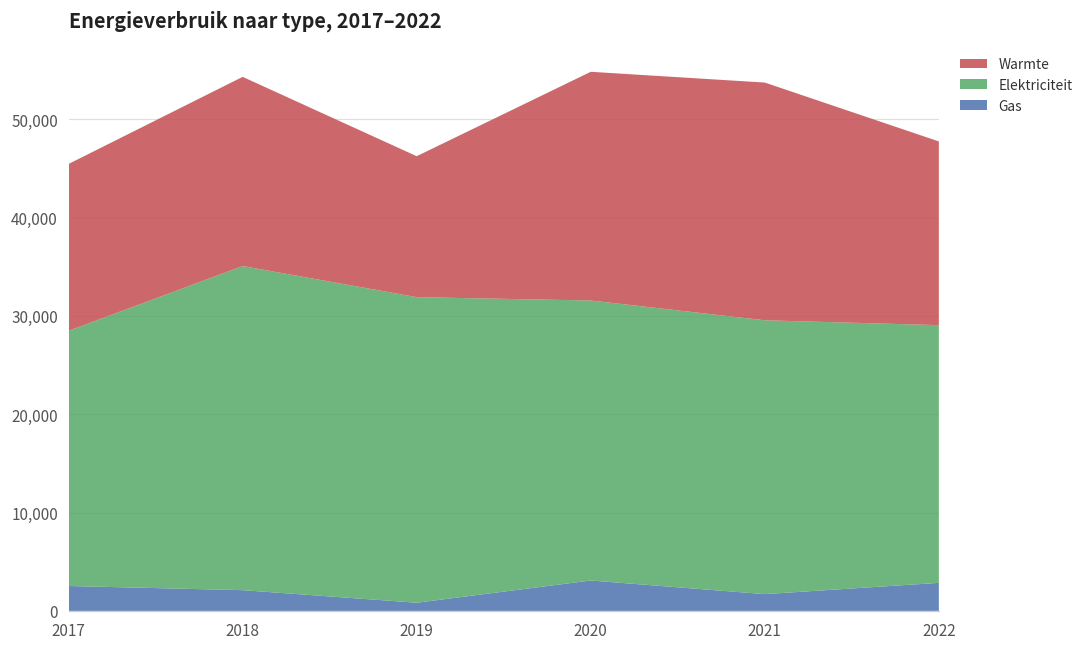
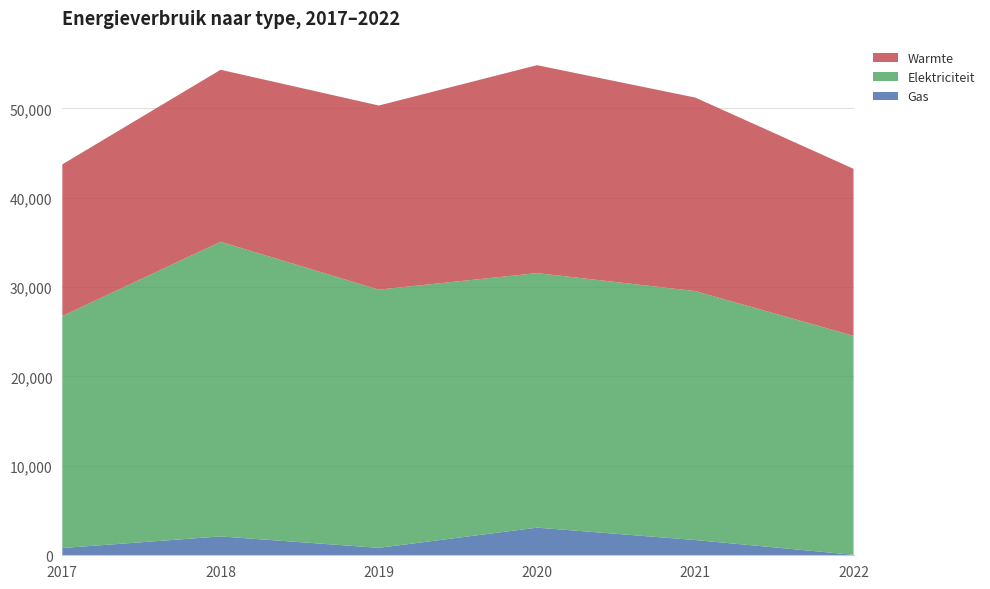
  {
    "Gas": {
-     "2017": "3,000",
+     "2017": "1,000",
      "2018": "2,000",
      "2019": "1,000",
      "2020": "3,000",
      "2021": "2,000",
-     "2022": "3,000"
+     "2022": "0"
    },
    "Elektriciteit": {
      "2017": "26,000",
      "2018": "33,000",
-     "2019": "31,000",
+     "2019": "29,000",
      "2020": "28,000",
      "2021": "28,000",
-     "2022": "26,000"
+     "2022": "24,000"
    },
    "Warmte": {
      "2017": "17,000",
      "2018": "19,000",
-     "2019": "14,000",
+     "2019": "21,000",
      "2020": "23,000",
-     "2021": "24,000",
+     "2021": "22,000",
      "2022": "19,000"
    }
  }
